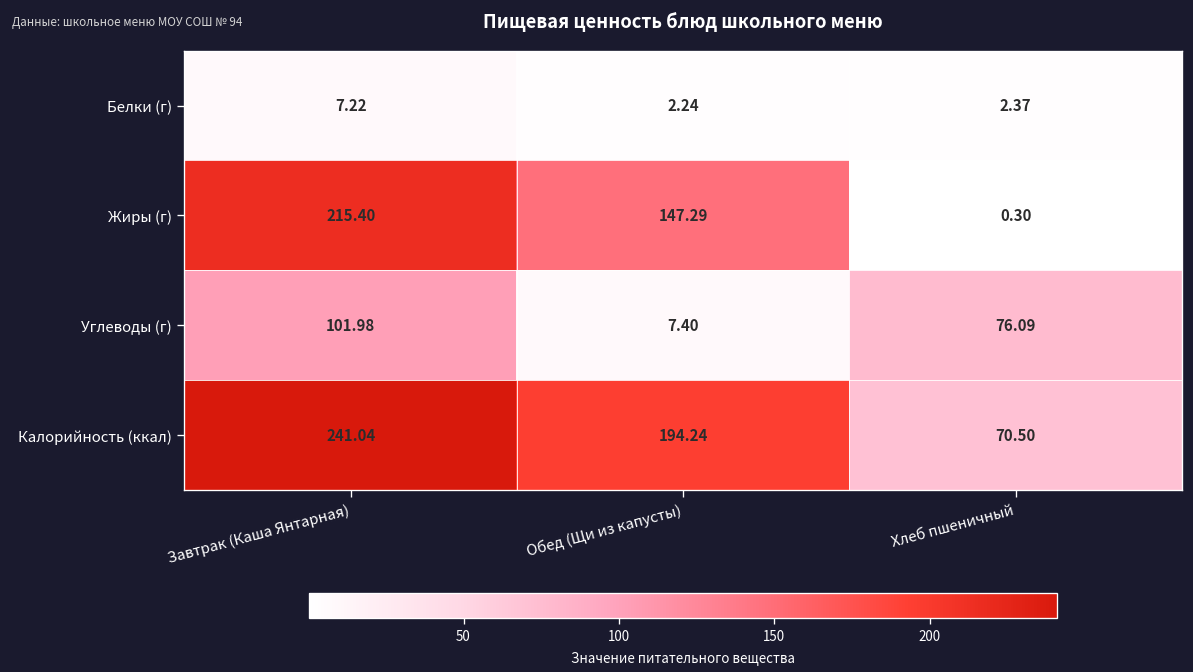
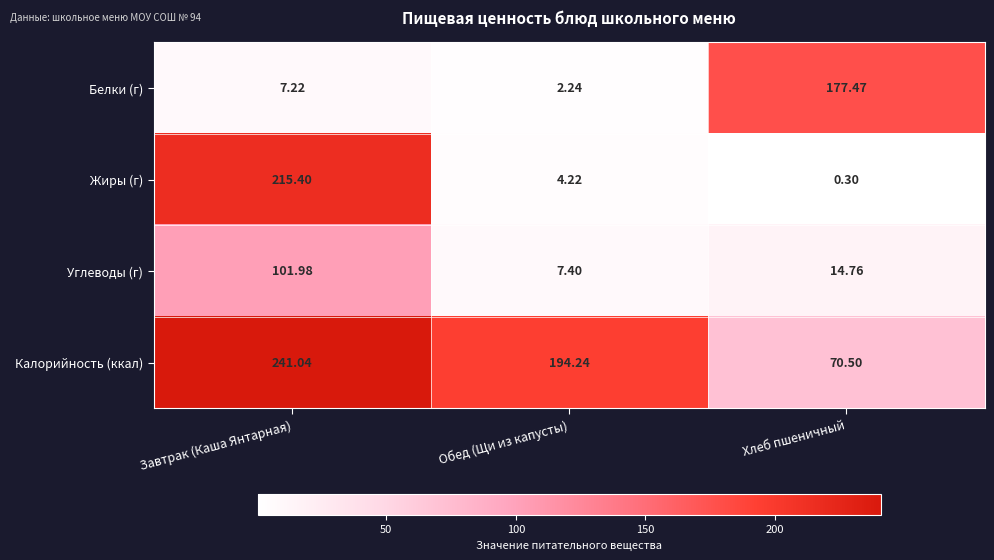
  {
    "Белки (г)": {
      "Завтрак (Каша Янтарная)": 7.22,
      "Обед (Щи из капусты)": 2.24,
-     "Хлеб пшеничный": 2.37
+     "Хлеб пшеничный": 177.47
    },
    "Жиры (г)": {
      "Завтрак (Каша Янтарная)": 215.40,
-     "Обед (Щи из капусты)": 147.29,
+     "Обед (Щи из капусты)": 4.22,
      "Хлеб пшеничный": 0.30
    },
    "Углеводы (г)": {
      "Завтрак (Каша Янтарная)": 101.98,
      "Обед (Щи из капусты)": 7.40,
-     "Хлеб пшеничный": 76.09
+     "Хлеб пшеничный": 14.76
    },
    "Калорийность (ккал)": {
      "Завтрак (Каша Янтарная)": 241.04,
      "Обед (Щи из капусты)": 194.24,
      "Хлеб пшеничный": 70.50
    }
  }
